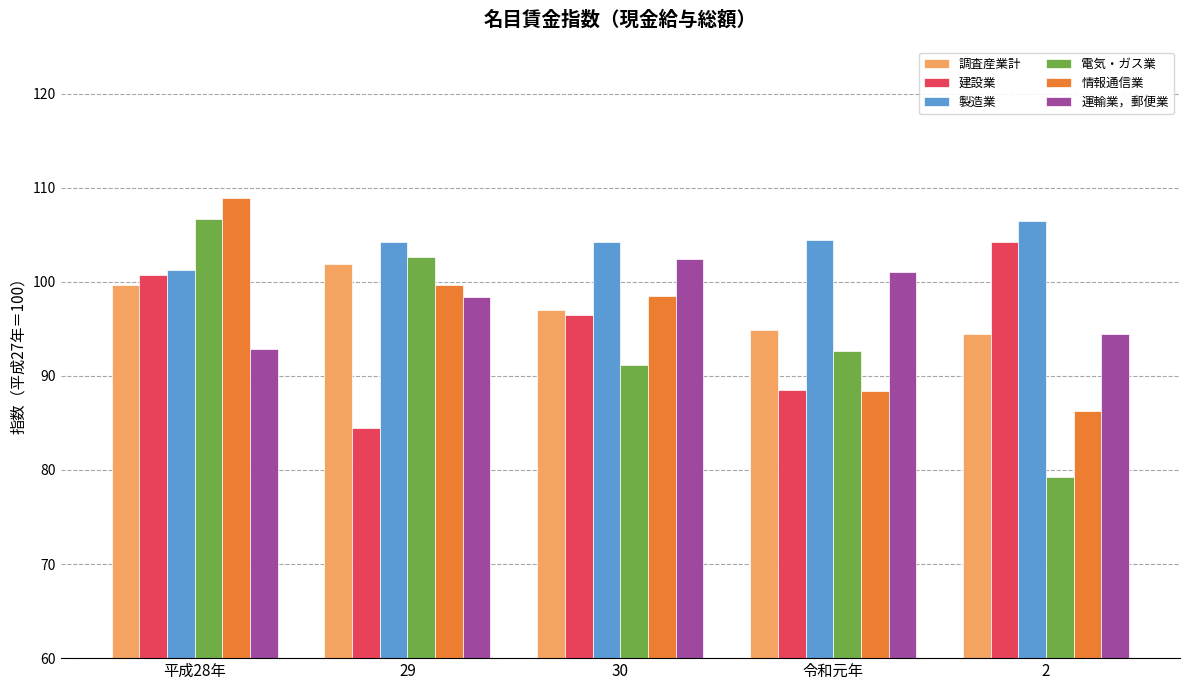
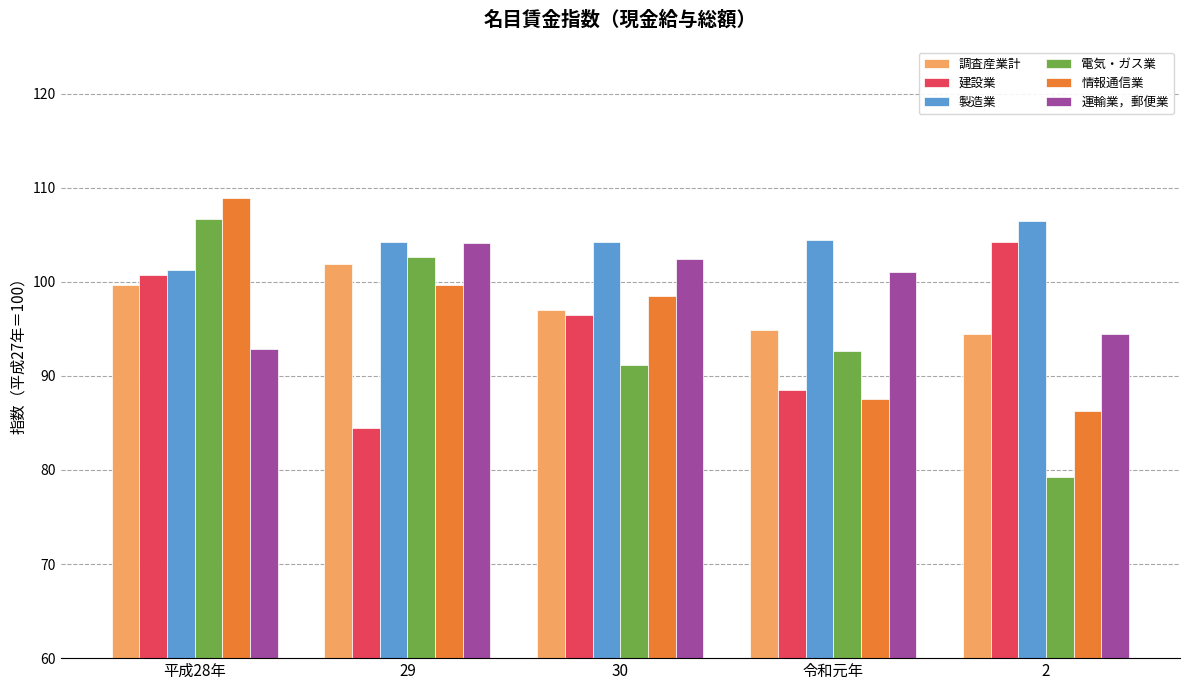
  {
    "調査産業計": {
      "平成28年": 100,
      "29": 102,
      "30": 97,
      "令和元年": 95,
      "2": 94
    },
    "建設業": {
      "平成28年": 101,
      "29": 85,
      "30": 97,
      "令和元年": 89,
      "2": 104
    },
    "製造業": {
      "平成28年": 101,
      "29": 104,
      "30": 104,
      "令和元年": 104,
      "2": 107
    },
    "電気・ガス業": {
      "平成28年": 107,
      "29": 103,
      "30": 91,
      "令和元年": 93,
      "2": 79
    },
    "情報通信業": {
      "平成28年": 109,
      "29": 100,
      "30": 99,
-     "令和元年": 88.4,
+     "令和元年": 87.5,
      "2": 86
    },
    "運輸業，郵便業": {
      "平成28年": 93,
-     "29": 98,
+     "29": 104,
      "30": 102,
      "令和元年": 101,
      "2": 94
    }
  }
